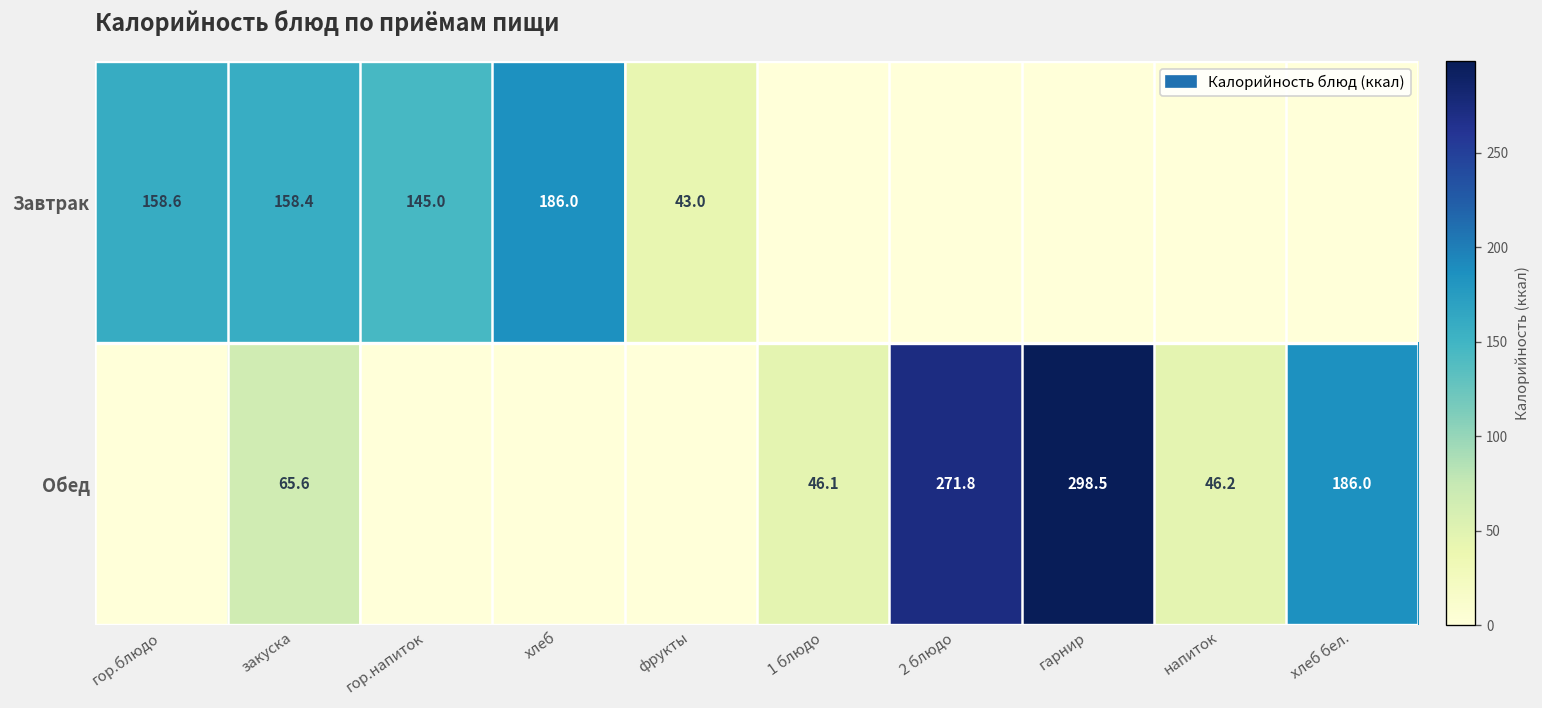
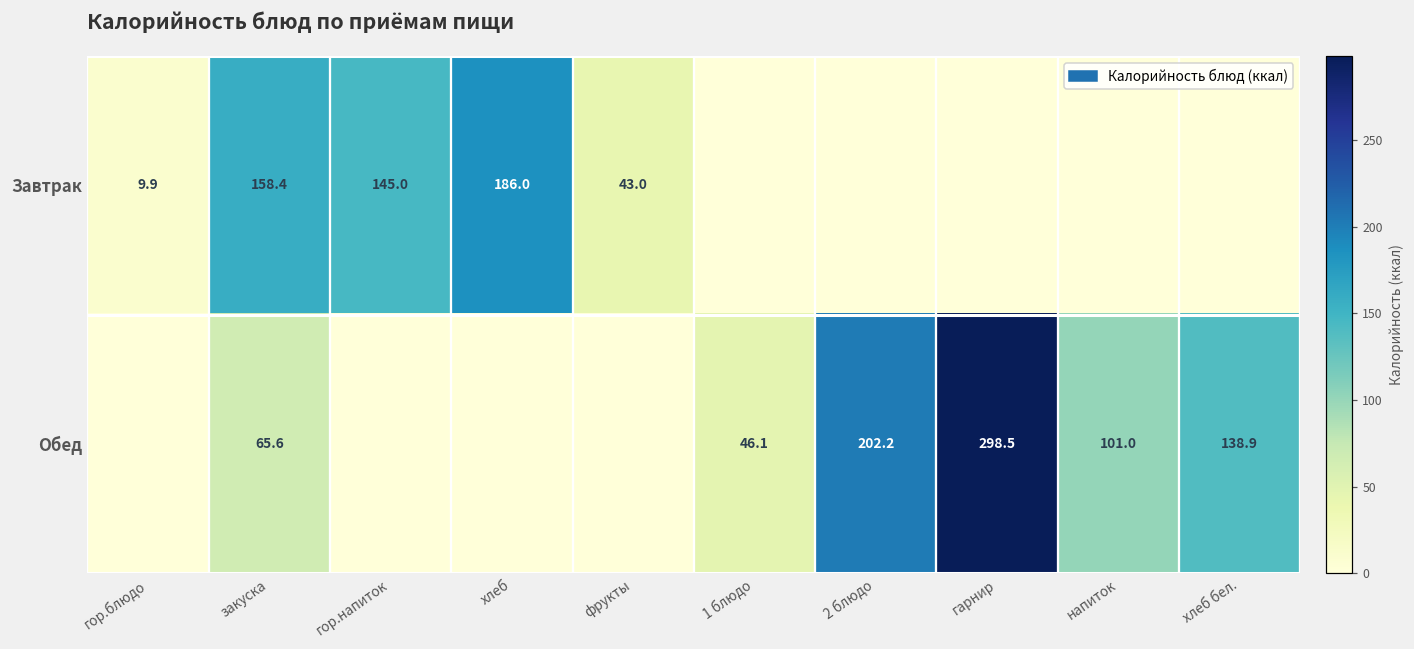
  {
    "Завтрак": {
-     "гор.блюдо": 158.6,
+     "гор.блюдо": 9.9,
      "закуска": 158.4,
      "гор.напиток": 145.0,
      "хлеб": 186.0,
      "фрукты": 43.0
    },
    "Обед": {
      "закуска": 65.6,
      "1 блюдо": 46.1,
-     "2 блюдо": 271.8,
+     "2 блюдо": 202.2,
      "гарнир": 298.5,
-     "напиток": 46.2,
-     "хлеб бел.": 186.0
+     "напиток": 101.0,
+     "хлеб бел.": 138.9
    }
  }
